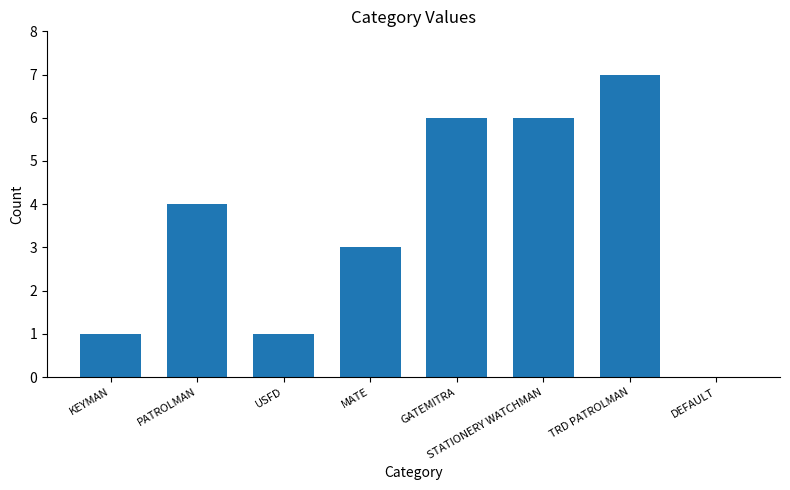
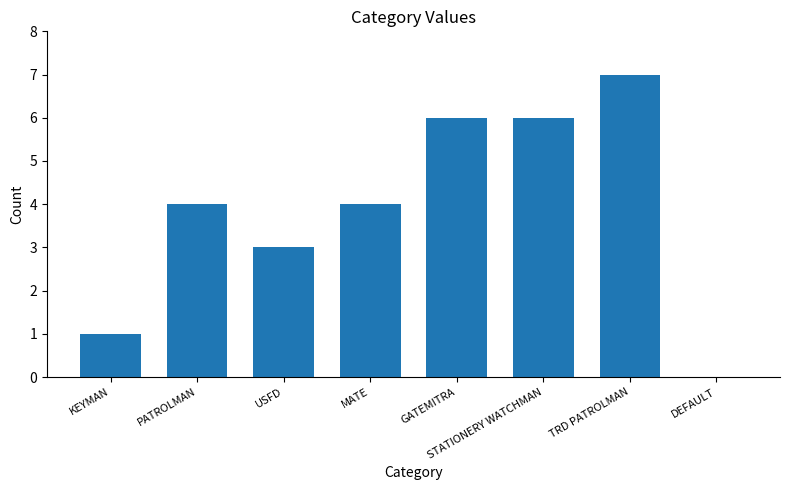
  {
    "KEYMAN": 1,
    "PATROLMAN": 4,
-   "USFD": 1,
-   "MATE": 3,
+   "USFD": 3,
+   "MATE": 4,
    "GATEMITRA": 6,
    "STATIONERY WATCHMAN": 6,
    "TRD PATROLMAN": 7,
    "DEFAULT": 0
  }
